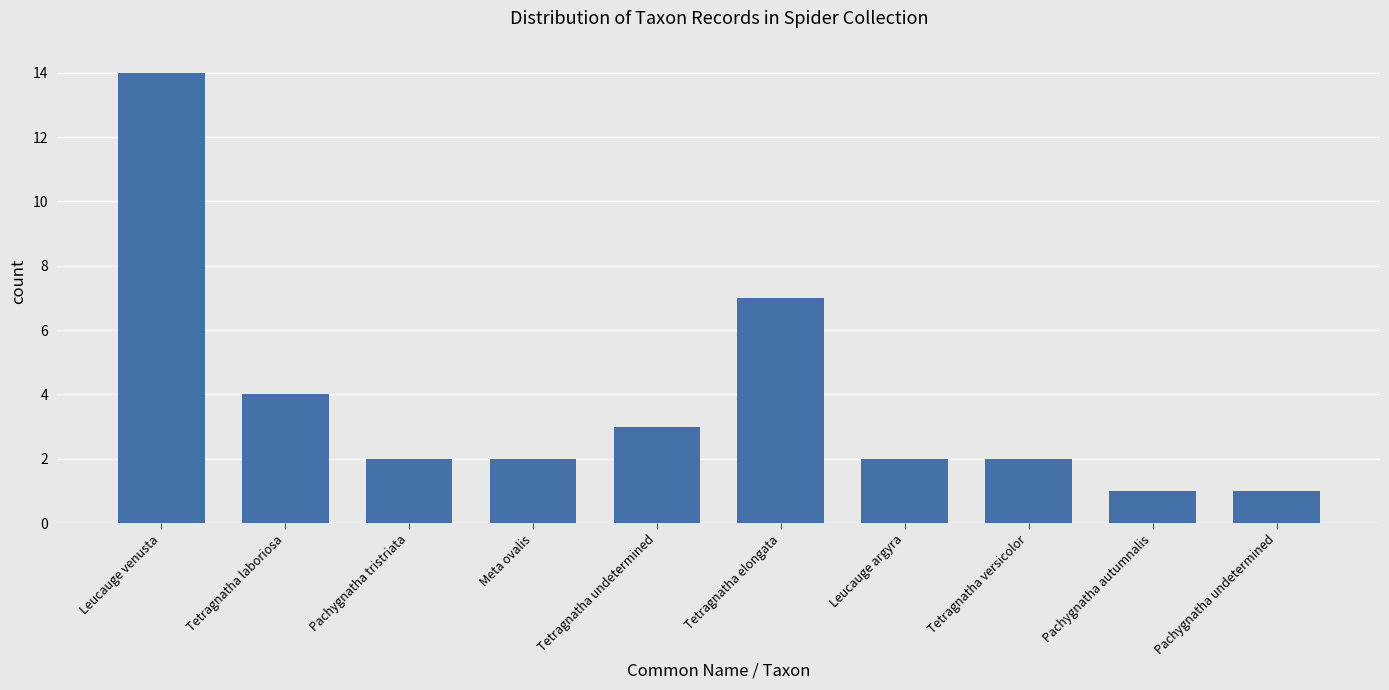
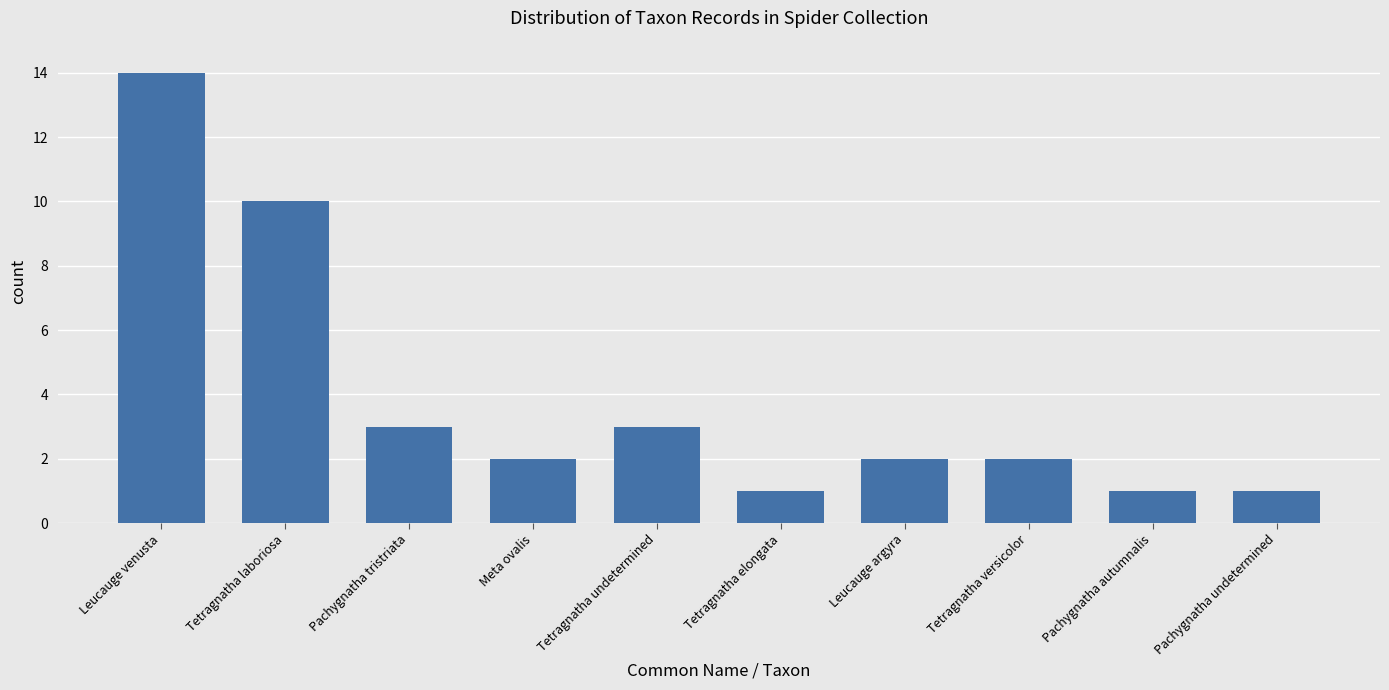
  {
    "Leucauge venusta": 14,
-   "Tetragnatha laboriosa": 4,
-   "Pachygnatha tristriata": 2,
+   "Tetragnatha laboriosa": 10,
+   "Pachygnatha tristriata": 3,
    "Meta ovalis": 2,
    "Tetragnatha undetermined": 3,
-   "Tetragnatha elongata": 7,
+   "Tetragnatha elongata": 1,
    "Leucauge argyra": 2,
    "Tetragnatha versicolor": 2,
    "Pachygnatha autumnalis": 1,
    "Pachygnatha undetermined": 1
  }
